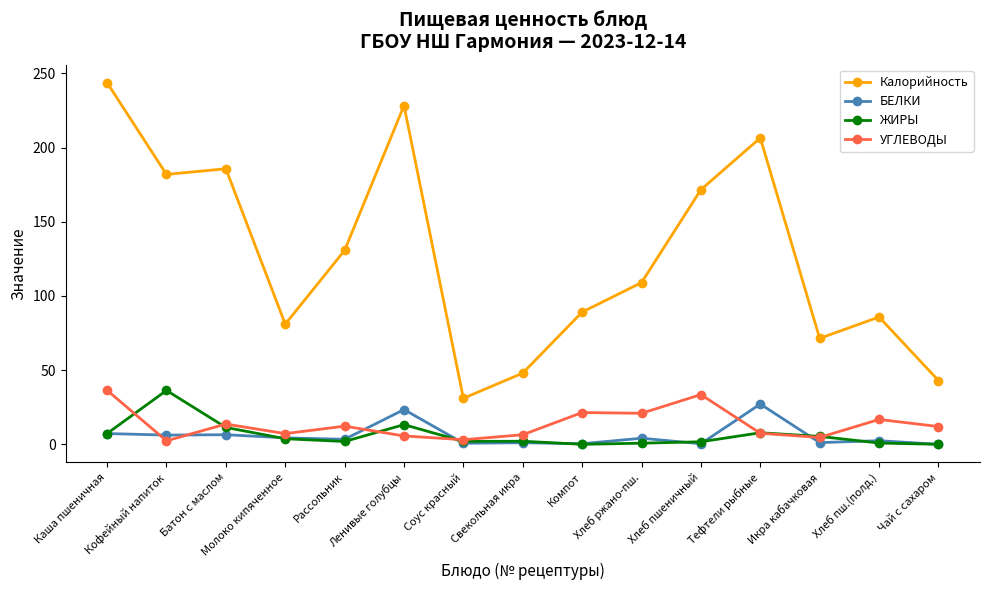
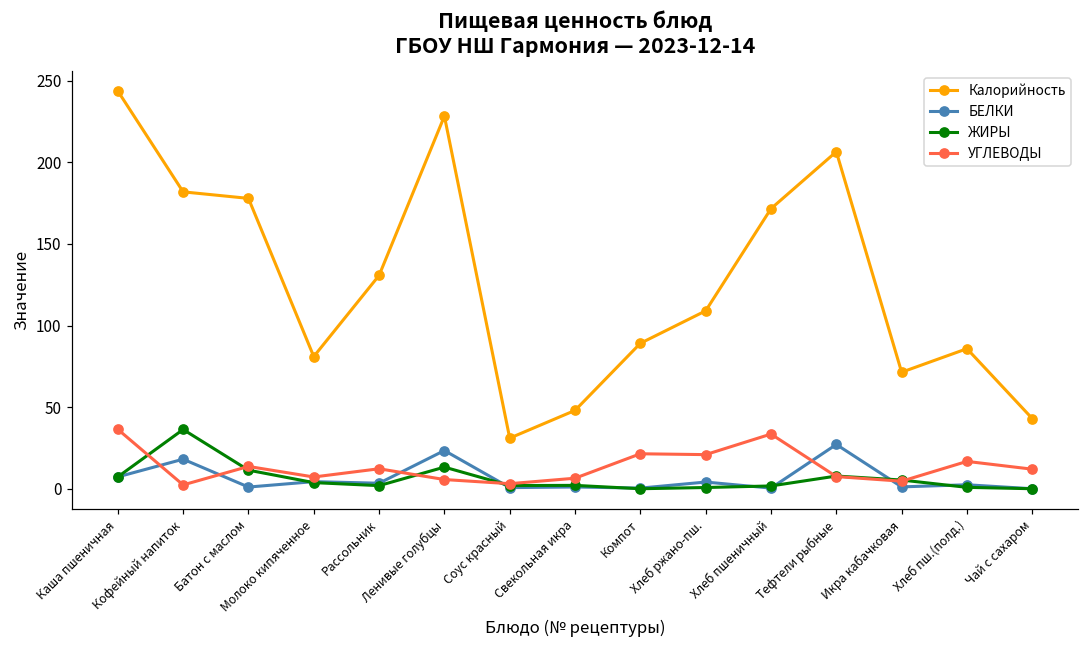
  {
    "Калорийность": {
      "Каша пшеничная": 244,
      "Кофейный напиток": 182,
-     "Батон с маслом": 186,
+     "Батон с маслом": 178,
      "Молоко кипяченное": 81,
      "Рассольник": 131,
      "Ленивые голубцы": 228,
      "Соус красный": 31,
      "Свекольная икра": 48,
      "Компот": 89,
      "Хлеб ржано-пш.": 109,
      "Хлеб пшеничный": 172,
      "Тефтели рыбные": 207,
      "Икра кабачковая": 71,
      "Хлеб пш.(полд.)": 86,
      "Чай с сахаром": 43
    },
    "БЕЛКИ": {
-     "Кофейный напиток": 6,
-     "Батон с маслом": 6,
+     "Кофейный напиток": 18,
+     "Батон с маслом": 1,
      "Ленивые голубцы": 23,
      "Хлеб ржано-пш.": 4,
      "Тефтели рыбные": 27,
      "Икра кабачковая": 1
    },
    "ЖИРЫ": {
      "Кофейный напиток": 36,
      "Батон с маслом": 11,
      "Ленивые голубцы": 13,
      "Хлеб ржано-пш.": 1
    },
    "УГЛЕВОДЫ": {
      "Каша пшеничная": 36,
      "Кофейный напиток": 2,
      "Батон с маслом": 14,
      "Молоко кипяченное": 7,
      "Рассольник": 12,
      "Ленивые голубцы": 6,
      "Свекольная икра": 6,
      "Компот": 21,
      "Хлеб ржано-пш.": 21,
      "Хлеб пшеничный": 34,
      "Хлеб пш.(полд.)": 17,
      "Чай с сахаром": 12
    }
  }
